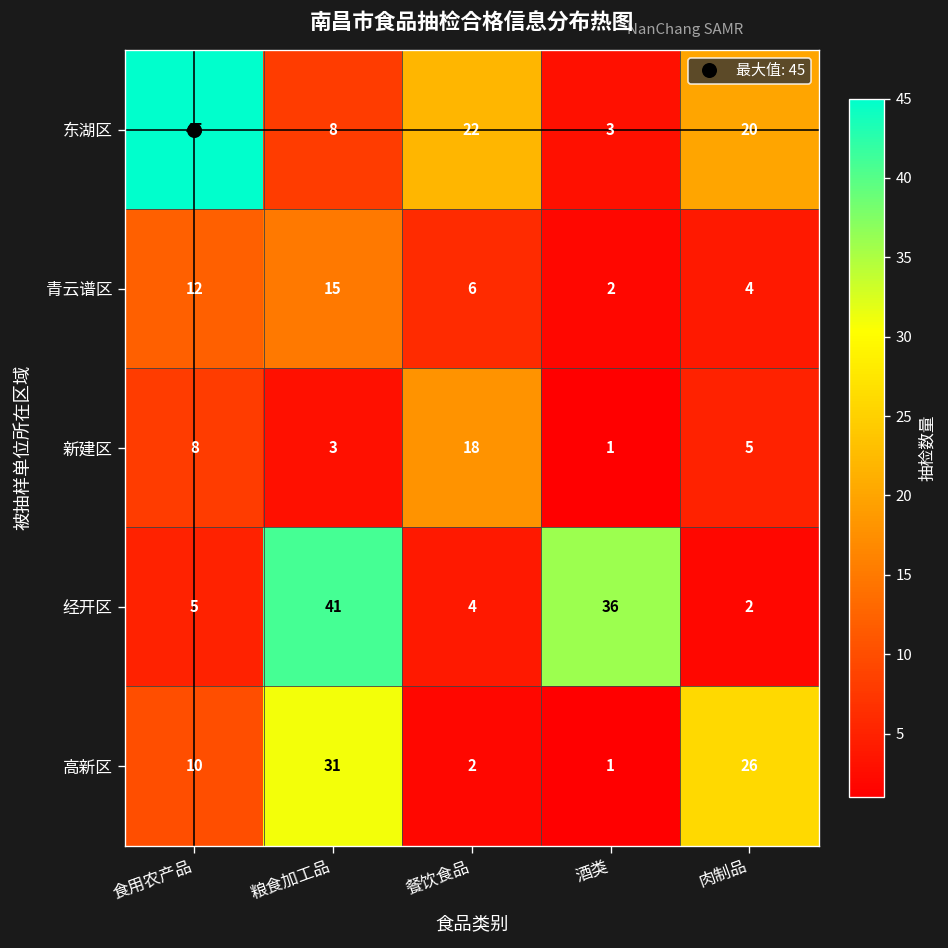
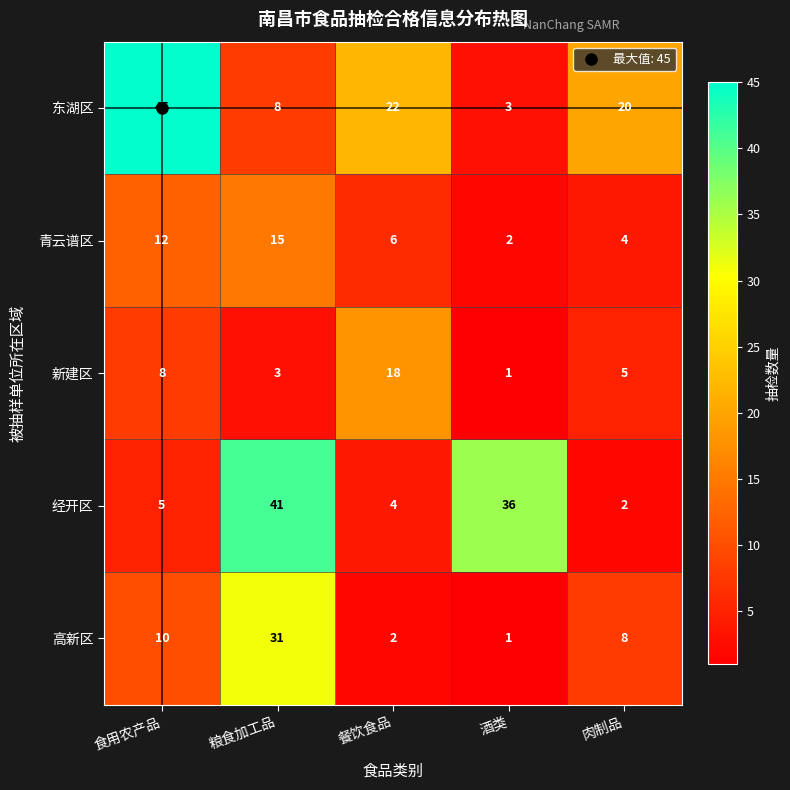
  {
    "东湖区": {
      "粮食加工品": 8,
      "餐饮食品": 22,
      "酒类": 3,
      "肉制品": 20
    },
    "青云谱区": {
      "食用农产品": 12,
      "粮食加工品": 15,
      "餐饮食品": 6,
      "酒类": 2,
      "肉制品": 4
    },
    "新建区": {
      "食用农产品": 8,
      "粮食加工品": 3,
      "餐饮食品": 18,
      "酒类": 1,
      "肉制品": 5
    },
    "经开区": {
      "食用农产品": 5,
      "粮食加工品": 41,
      "餐饮食品": 4,
      "酒类": 36,
      "肉制品": 2
    },
    "高新区": {
      "食用农产品": 10,
      "粮食加工品": 31,
      "餐饮食品": 2,
      "酒类": 1,
-     "肉制品": 26
+     "肉制品": 8
    }
  }
